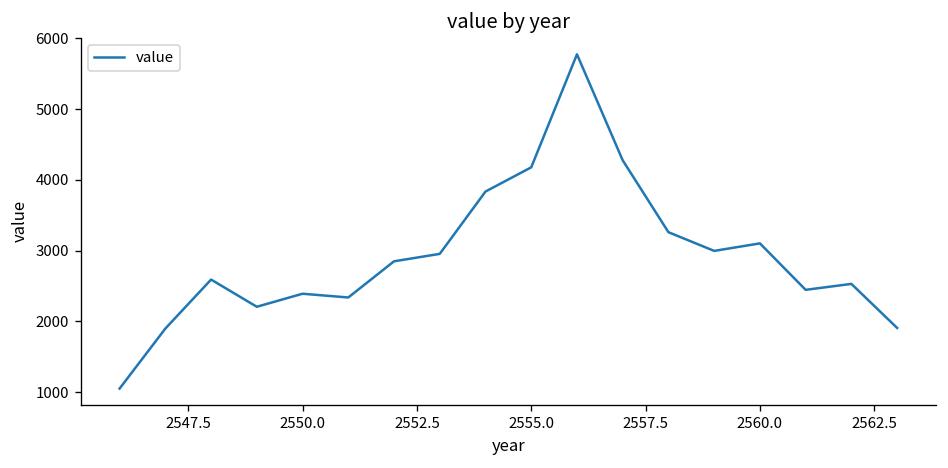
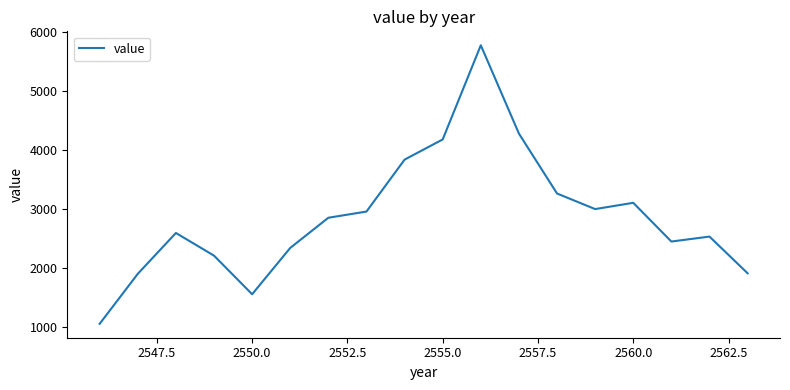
  {
-   "2550.0": 2400,
+   "2550.0": 1600,
    "2555.0": 4200,
    "2560.0": 3100
  }
